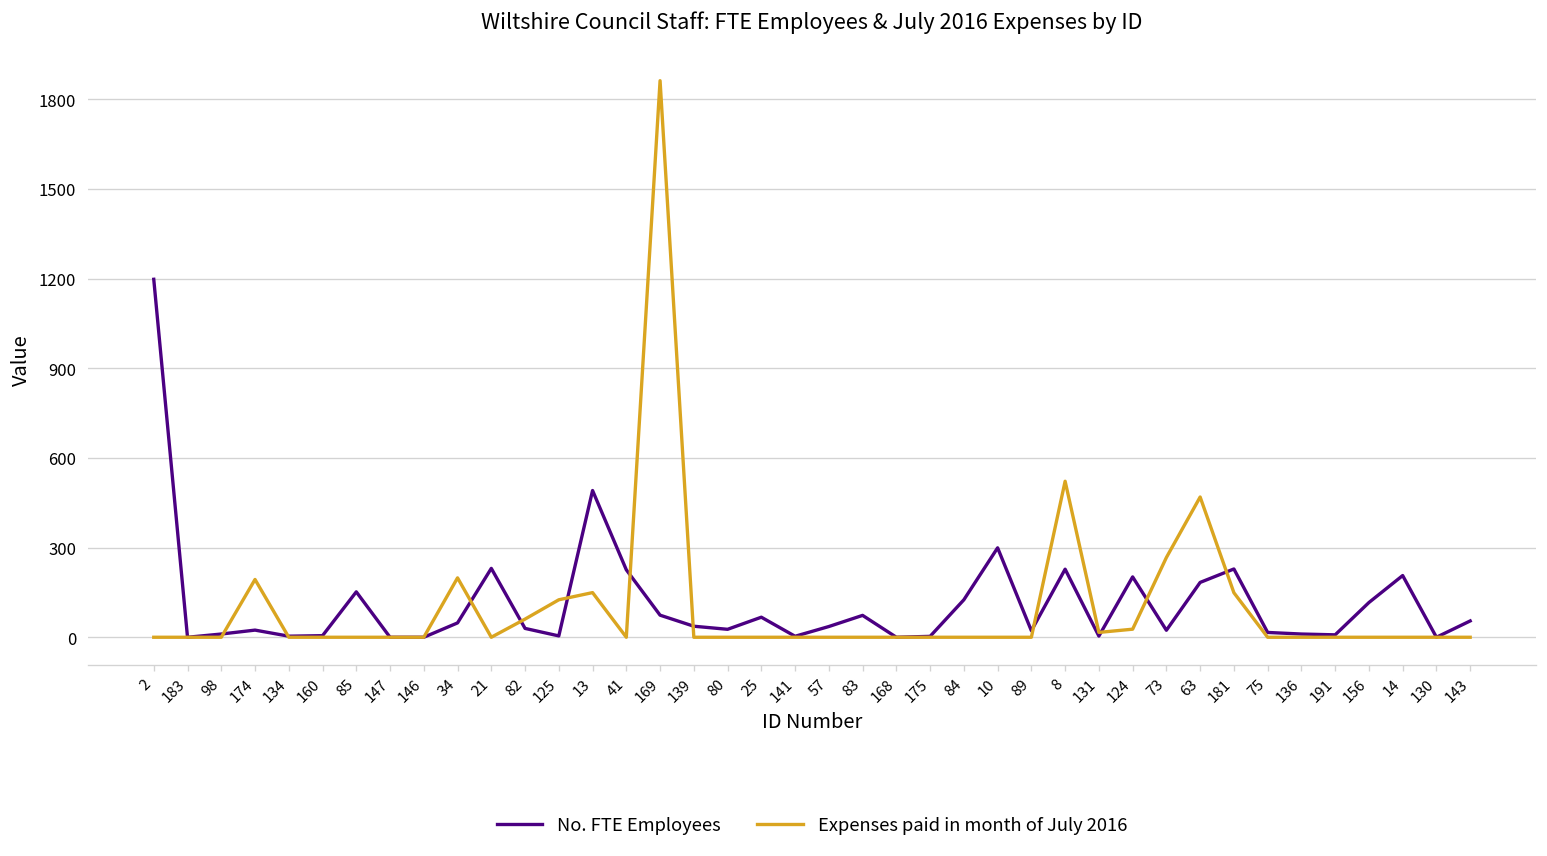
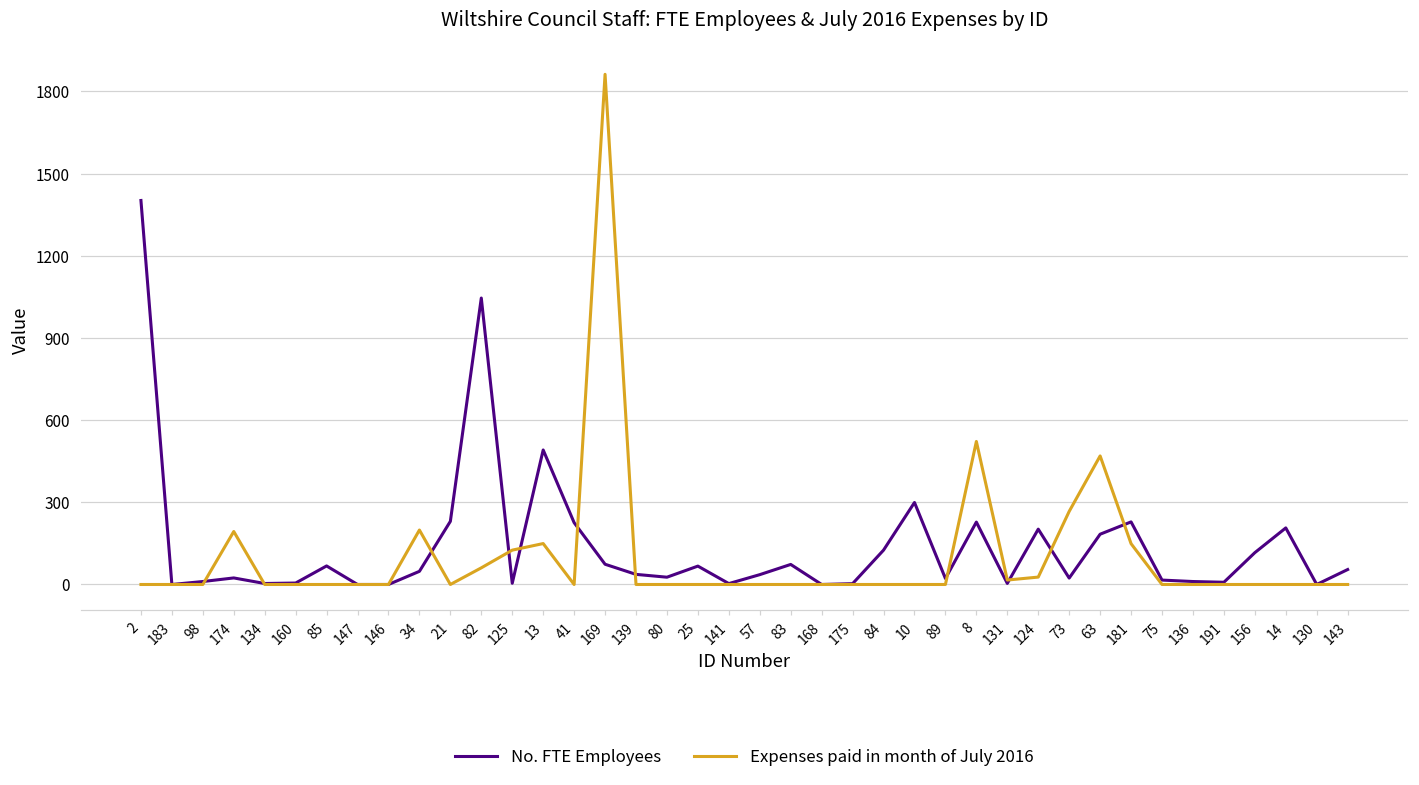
  {
    "No. FTE Employees": {
-     "2": 1200,
+     "2": 1400,
      "98": 10,
      "174": 20,
-     "85": 150,
+     "85": 70,
      "34": 50,
      "21": 230,
-     "82": 30,
+     "82": 1050,
      "125": 0,
      "13": 490,
      "41": 230,
      "169": 70,
      "139": 40,
      "80": 30,
      "25": 70,
      "57": 40,
      "83": 70,
      "84": 130,
      "10": 300,
      "89": 20,
      "8": 230,
      "131": 0,
      "124": 200,
      "73": 20,
      "63": 180,
      "181": 230,
      "75": 20,
      "136": 10,
      "156": 120,
      "14": 210,
      "143": 50
    },
    "Expenses paid in month of July 2016": {
      "2": 0,
      "98": 0,
      "174": 190,
      "85": 0,
      "34": 200,
      "21": 0,
      "82": 60,
      "125": 130,
      "13": 150,
      "41": 0,
      "169": 1860,
      "139": 0,
      "80": 0,
      "25": 0,
      "57": 0,
      "83": 0,
      "84": 0,
      "10": 0,
      "89": 0,
      "8": 520,
      "131": 20,
      "124": 30,
      "73": 270,
      "63": 470,
      "181": 150,
      "75": 0,
      "136": 0,
      "156": 0,
      "14": 0,
      "143": 0
    }
  }
